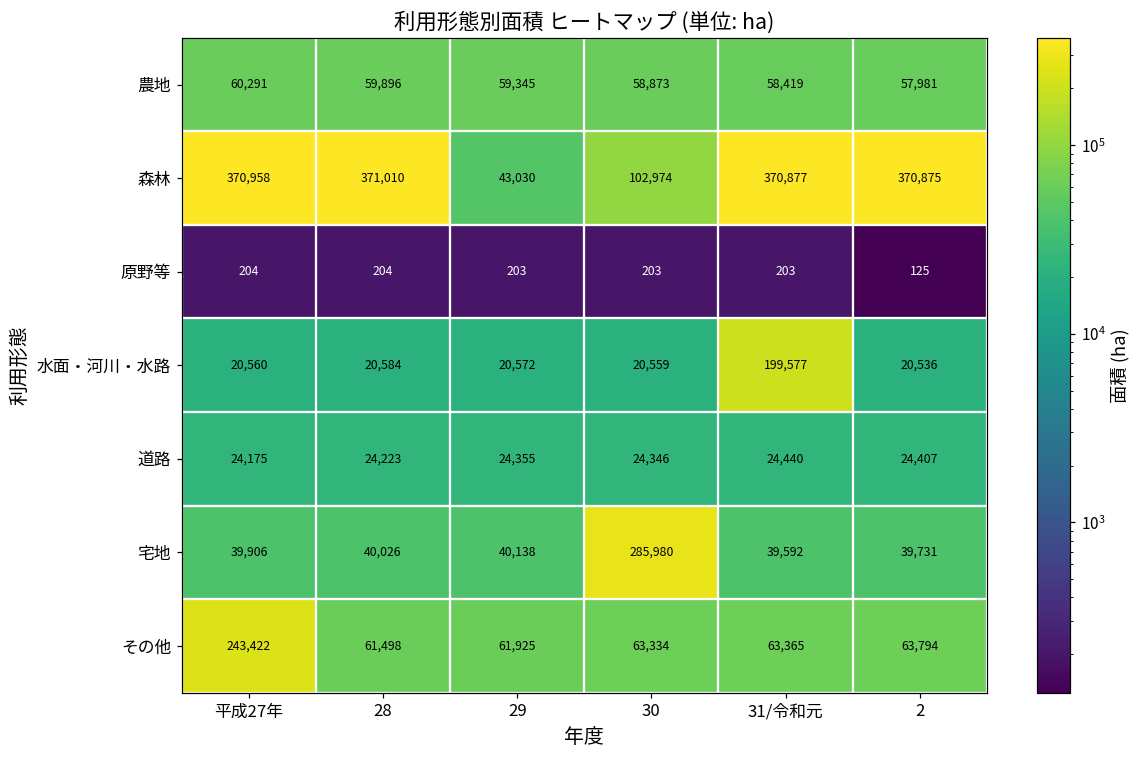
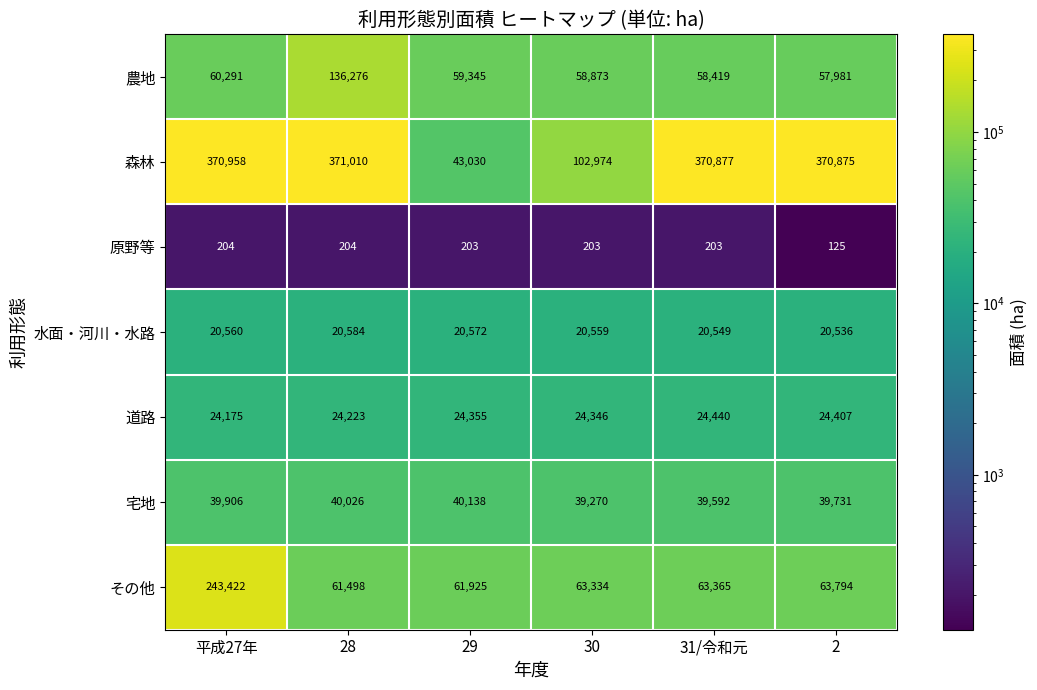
  {
    "農地": {
      "平成27年": "60,291",
-     "28": "59,896",
+     "28": "136,276",
      "29": "59,345",
      "30": "58,873",
      "31/令和元": "58,419",
      "2": "57,981"
    },
    "森林": {
      "平成27年": "370,958",
      "28": "371,010",
      "29": "43,030",
      "30": "102,974",
      "31/令和元": "370,877",
      "2": "370,875"
    },
    "原野等": {
      "平成27年": "204",
      "28": "204",
      "29": "203",
      "30": "203",
      "31/令和元": "203",
      "2": "125"
    },
    "水面・河川・水路": {
      "平成27年": "20,560",
      "28": "20,584",
      "29": "20,572",
      "30": "20,559",
-     "31/令和元": "199,577",
+     "31/令和元": "20,549",
      "2": "20,536"
    },
    "道路": {
      "平成27年": "24,175",
      "28": "24,223",
      "29": "24,355",
      "30": "24,346",
      "31/令和元": "24,440",
      "2": "24,407"
    },
    "宅地": {
      "平成27年": "39,906",
      "28": "40,026",
      "29": "40,138",
-     "30": "285,980",
+     "30": "39,270",
      "31/令和元": "39,592",
      "2": "39,731"
    },
    "その他": {
      "平成27年": "243,422",
      "28": "61,498",
      "29": "61,925",
      "30": "63,334",
      "31/令和元": "63,365",
      "2": "63,794"
    }
  }
